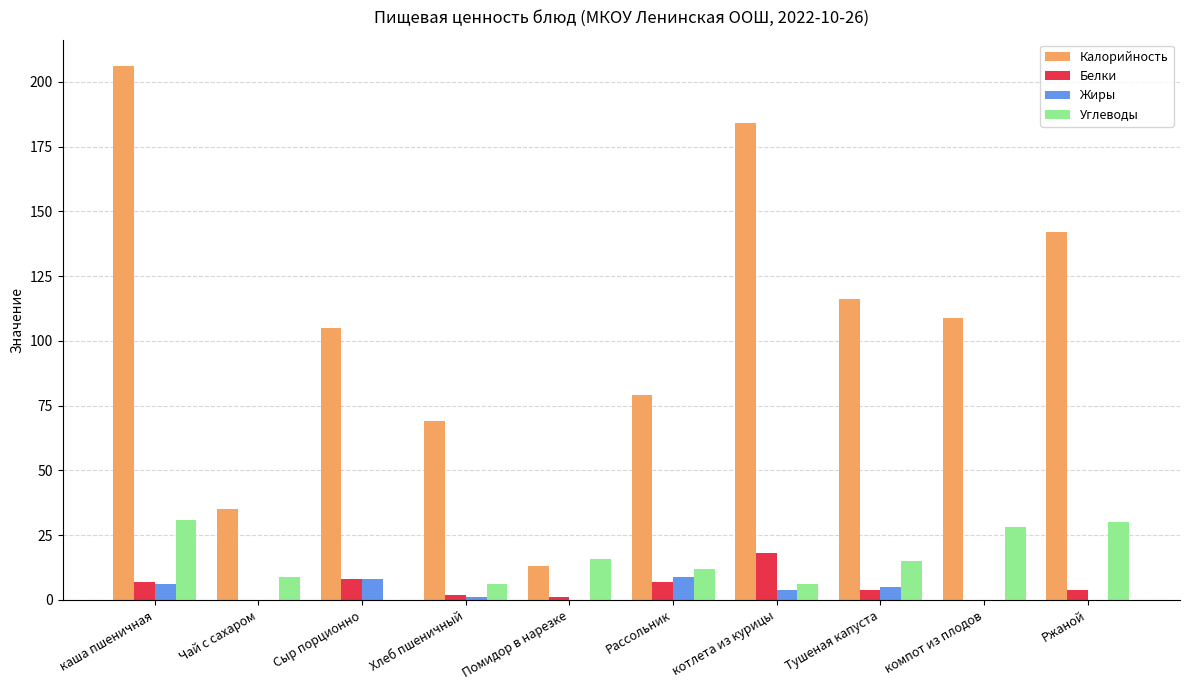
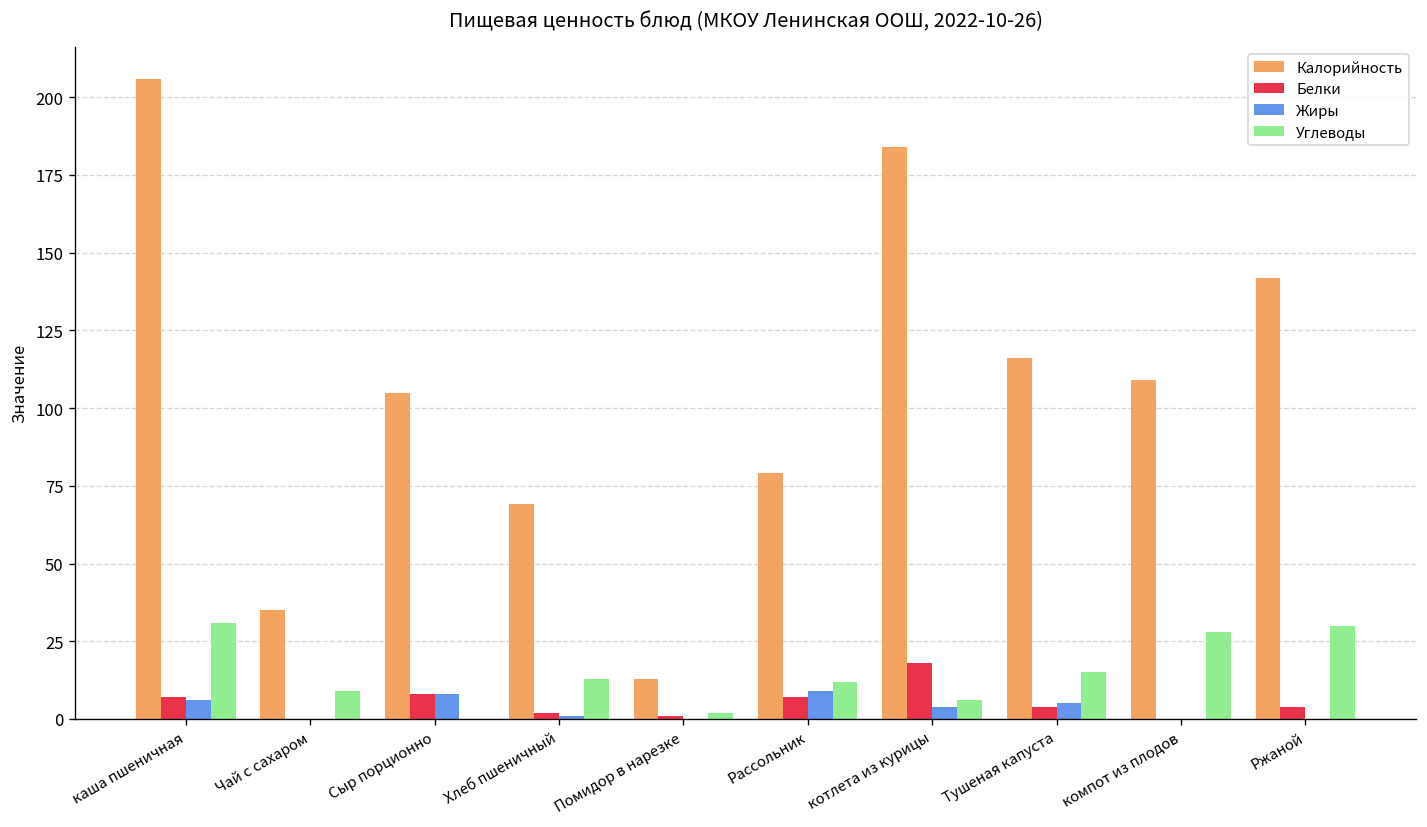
  {
    "Калорийность": {
      "каша пшеничная": 206,
      "Чай с сахаром": 35,
      "Сыр порционно": 105,
      "Хлеб пшеничный": 69,
      "Помидор в нарезке": 13,
      "Рассольник": 79,
      "котлета из курицы": 184,
      "Тушеная капуста": 116,
      "компот из плодов": 109,
      "Ржаной": 142
    },
    "Белки": {
      "каша пшеничная": 7,
      "Чай с сахаром": 0,
      "Сыр порционно": 8,
      "Хлеб пшеничный": 2,
      "Помидор в нарезке": 1,
      "Рассольник": 7,
      "котлета из курицы": 18,
      "Тушеная капуста": 4,
      "компот из плодов": 0,
      "Ржаной": 4
    },
    "Жиры": {
      "каша пшеничная": 6,
      "Чай с сахаром": 0,
      "Сыр порционно": 8,
      "Хлеб пшеничный": 1,
      "Рассольник": 9,
      "котлета из курицы": 4,
      "Тушеная капуста": 5,
      "компот из плодов": 0,
      "Ржаной": 0
    },
    "Углеводы": {
      "каша пшеничная": 31,
      "Чай с сахаром": 9,
      "Сыр порционно": 0,
-     "Хлеб пшеничный": 6,
-     "Помидор в нарезке": 16,
+     "Хлеб пшеничный": 13,
+     "Помидор в нарезке": 2,
      "Рассольник": 12,
      "котлета из курицы": 6,
      "Тушеная капуста": 15,
      "компот из плодов": 28,
      "Ржаной": 30
    }
  }
